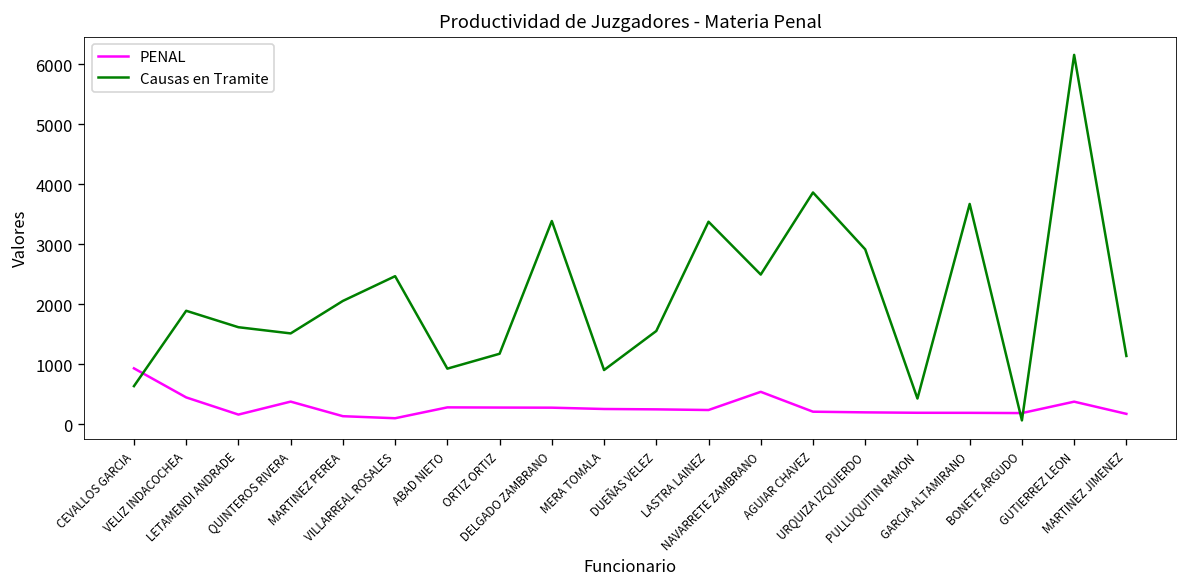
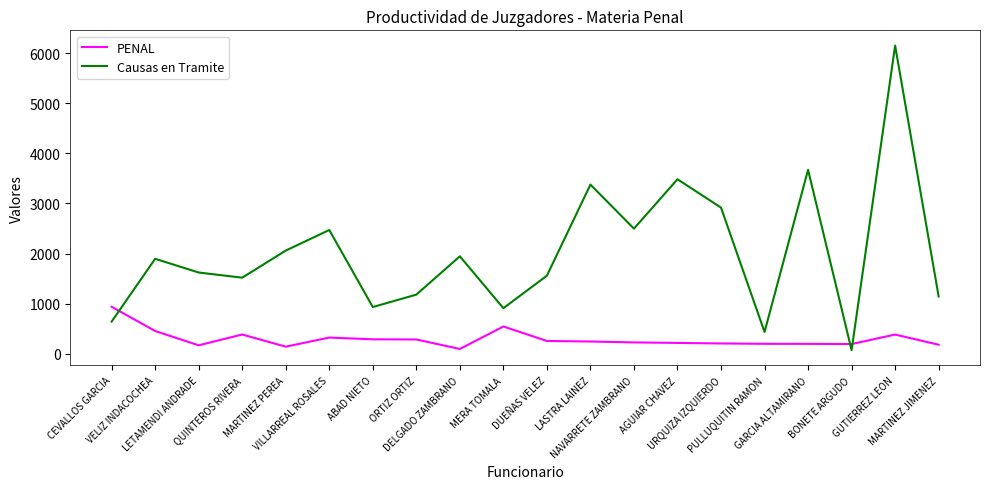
  {
    "PENAL": {
      "CEVALLOS GARCIA": 900,
      "VELIZ INDACOCHEA": 500,
      "LETAMENDI ANDRADE": 200,
      "QUINTEROS RIVERA": 400,
      "MARTINEZ PEREA": 100,
-     "VILLARREAL ROSALES": 100,
+     "VILLARREAL ROSALES": 300,
      "ABAD NIETO": 300,
      "ORTIZ ORTIZ": 300,
-     "DELGADO ZAMBRANO": 300,
-     "MERA TOMALA": 300,
+     "DELGADO ZAMBRANO": 100,
+     "MERA TOMALA": 500,
      "DUEÑAS VELEZ": 300,
      "LASTRA LAINEZ": 200,
-     "NAVARRETE ZAMBRANO": 500,
+     "NAVARRETE ZAMBRANO": 200,
      "AGUIAR CHAVEZ": 200,
      "URQUIZA IZQUIERDO": 200,
      "PULLUQUITIN RAMON": 200,
      "GARCIA ALTAMIRANO": 200,
      "BONETE ARGUDO": 200,
      "GUTIERREZ LEON": 400,
      "MARTINEZ JIMENEZ": 200
    },
    "Causas en Tramite": {
      "CEVALLOS GARCIA": 600,
      "VELIZ INDACOCHEA": 1900,
      "LETAMENDI ANDRADE": 1600,
      "QUINTEROS RIVERA": 1500,
      "MARTINEZ PEREA": 2100,
      "VILLARREAL ROSALES": 2500,
      "ABAD NIETO": 900,
      "ORTIZ ORTIZ": 1200,
-     "DELGADO ZAMBRANO": 3400,
+     "DELGADO ZAMBRANO": 1900,
      "MERA TOMALA": 900,
      "DUEÑAS VELEZ": 1600,
      "LASTRA LAINEZ": 3400,
      "NAVARRETE ZAMBRANO": 2500,
-     "AGUIAR CHAVEZ": 3900,
+     "AGUIAR CHAVEZ": 3500,
      "URQUIZA IZQUIERDO": 2900,
      "PULLUQUITIN RAMON": 400,
      "GARCIA ALTAMIRANO": 3700,
      "BONETE ARGUDO": 100,
      "GUTIERREZ LEON": 6200,
      "MARTINEZ JIMENEZ": 1100
    }
  }
